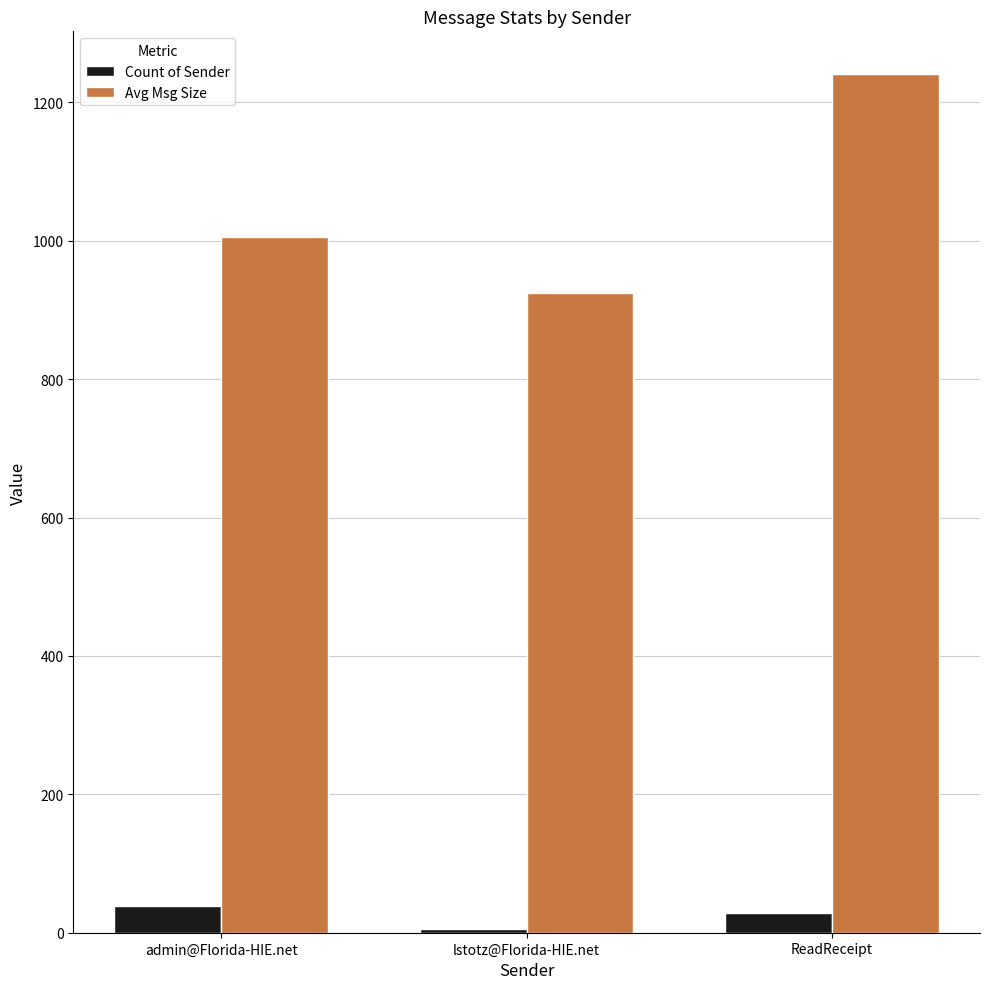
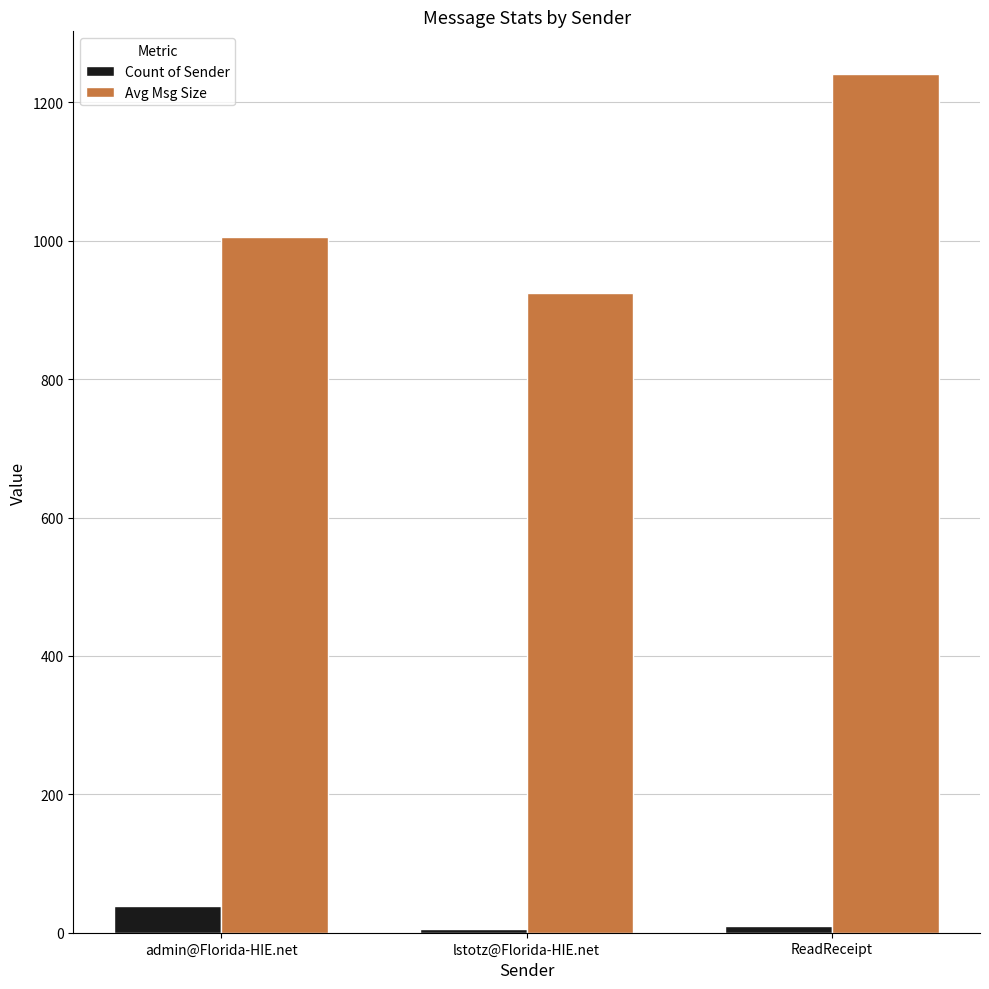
  {
    "Count of Sender": {
      "admin@Florida-HIE.net": 40,
      "lstotz@Florida-HIE.net": 10,
-     "ReadReceipt": 30
+     "ReadReceipt": 10
    },
    "Avg Msg Size": {
      "admin@Florida-HIE.net": 1000,
      "lstotz@Florida-HIE.net": 920,
      "ReadReceipt": 1240
    }
  }
